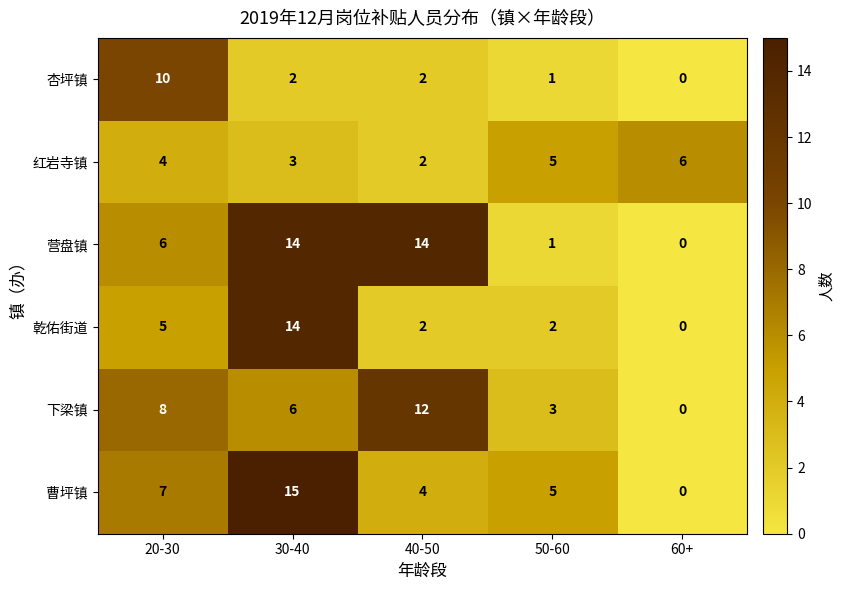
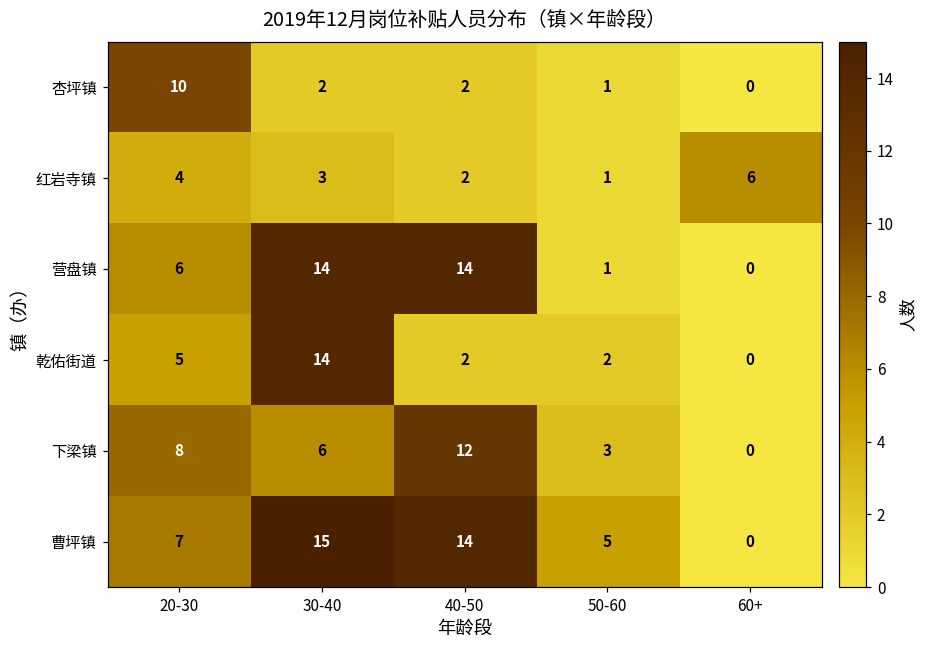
  {
    "杏坪镇": {
      "20-30": 10,
      "30-40": 2,
      "40-50": 2,
      "50-60": 1,
      "60+": 0
    },
    "红岩寺镇": {
      "20-30": 4,
      "30-40": 3,
      "40-50": 2,
-     "50-60": 5,
+     "50-60": 1,
      "60+": 6
    },
    "营盘镇": {
      "20-30": 6,
      "30-40": 14,
      "40-50": 14,
      "50-60": 1,
      "60+": 0
    },
    "乾佑街道": {
      "20-30": 5,
      "30-40": 14,
      "40-50": 2,
      "50-60": 2,
      "60+": 0
    },
    "下梁镇": {
      "20-30": 8,
      "30-40": 6,
      "40-50": 12,
      "50-60": 3,
      "60+": 0
    },
    "曹坪镇": {
      "20-30": 7,
      "30-40": 15,
-     "40-50": 4,
+     "40-50": 14,
      "50-60": 5,
      "60+": 0
    }
  }
